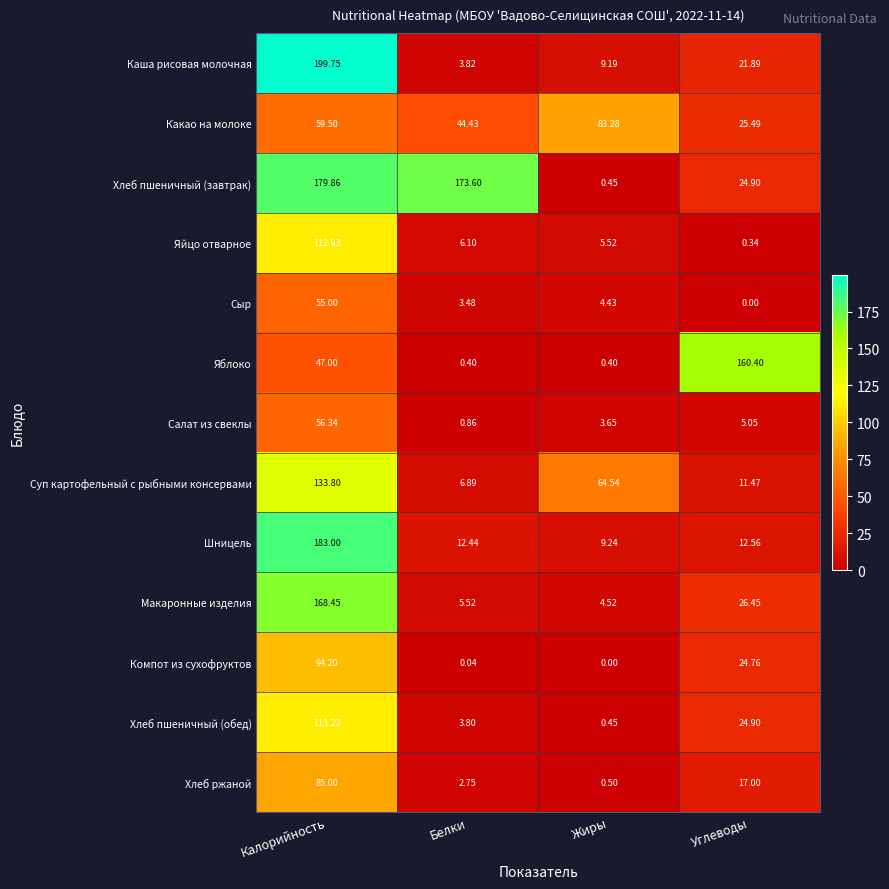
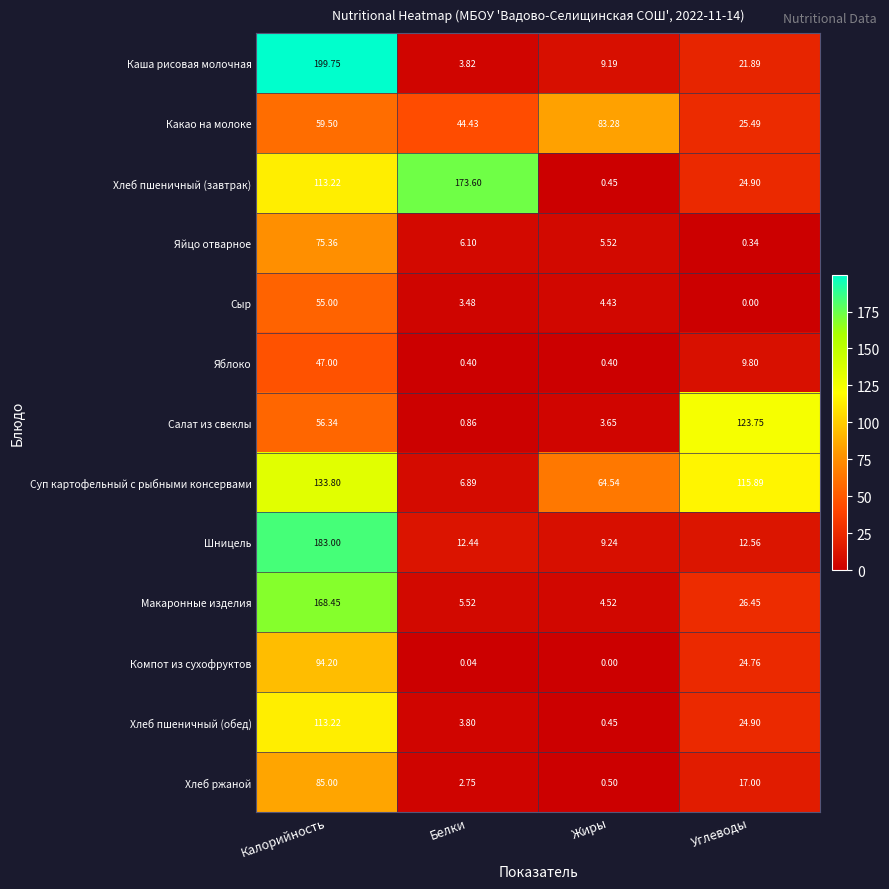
  {
    "Каша рисовая молочная": {
      "Калорийность": 199.75,
      "Белки": 3.82,
      "Жиры": 9.19,
      "Углеводы": 21.89
    },
    "Какао на молоке": {
      "Калорийность": 59.50,
      "Белки": 44.43,
      "Жиры": 83.28,
      "Углеводы": 25.49
    },
    "Хлеб пшеничный (завтрак)": {
-     "Калорийность": 179.86,
+     "Калорийность": 113.22,
      "Белки": 173.60,
      "Жиры": 0.45,
      "Углеводы": 24.90
    },
    "Яйцо отварное": {
-     "Калорийность": 112.93,
+     "Калорийность": 75.36,
      "Белки": 6.10,
      "Жиры": 5.52,
      "Углеводы": 0.34
    },
    "Сыр": {
      "Калорийность": 55.00,
      "Белки": 3.48,
      "Жиры": 4.43,
      "Углеводы": 0.00
    },
    "Яблоко": {
      "Калорийность": 47.00,
      "Белки": 0.40,
      "Жиры": 0.40,
-     "Углеводы": 160.40
+     "Углеводы": 9.80
    },
    "Салат из свеклы": {
      "Калорийность": 56.34,
      "Белки": 0.86,
      "Жиры": 3.65,
-     "Углеводы": 5.05
+     "Углеводы": 123.75
    },
    "Суп картофельный с рыбными консервами": {
      "Калорийность": 133.80,
      "Белки": 6.89,
      "Жиры": 64.54,
-     "Углеводы": 11.47
+     "Углеводы": 115.89
    },
    "Шницель": {
      "Калорийность": 183.00,
      "Белки": 12.44,
      "Жиры": 9.24,
      "Углеводы": 12.56
    },
    "Макаронные изделия": {
      "Калорийность": 168.45,
      "Белки": 5.52,
      "Жиры": 4.52,
      "Углеводы": 26.45
    },
    "Компот из сухофруктов": {
      "Калорийность": 94.20,
      "Белки": 0.04,
      "Жиры": 0.00,
      "Углеводы": 24.76
    },
    "Хлеб пшеничный (обед)": {
      "Калорийность": 113.22,
      "Белки": 3.80,
      "Жиры": 0.45,
      "Углеводы": 24.90
    },
    "Хлеб ржаной": {
      "Калорийность": 85.00,
      "Белки": 2.75,
      "Жиры": 0.50,
      "Углеводы": 17.00
    }
  }
